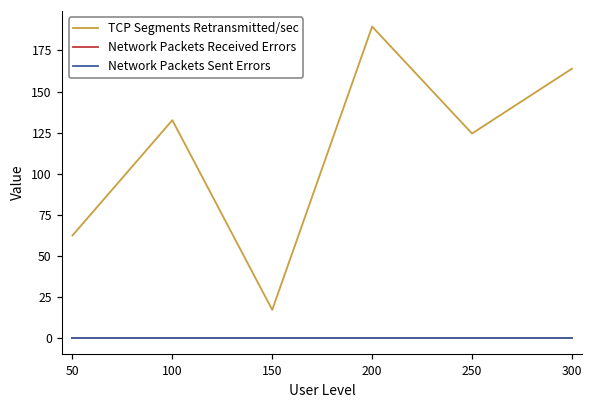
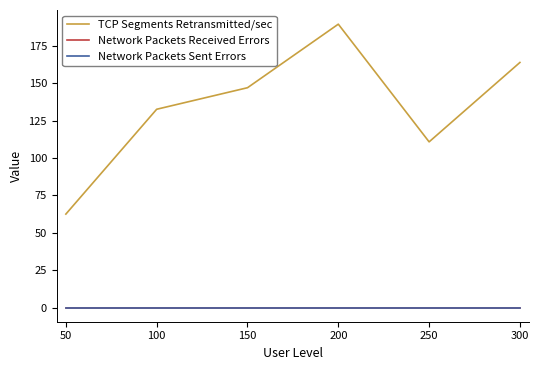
  {
    "TCP Segments Retransmitted/sec": {
      "50": 63,
      "100": 133,
-     "150": 17,
+     "150": 147,
      "200": 190,
-     "250": 125,
+     "250": 111,
      "300": 164
    },
    "Network Packets Sent Errors": {
      "50": 0,
      "100": 0,
      "150": 0,
      "200": 0,
      "250": 0,
      "300": 0
    }
  }
